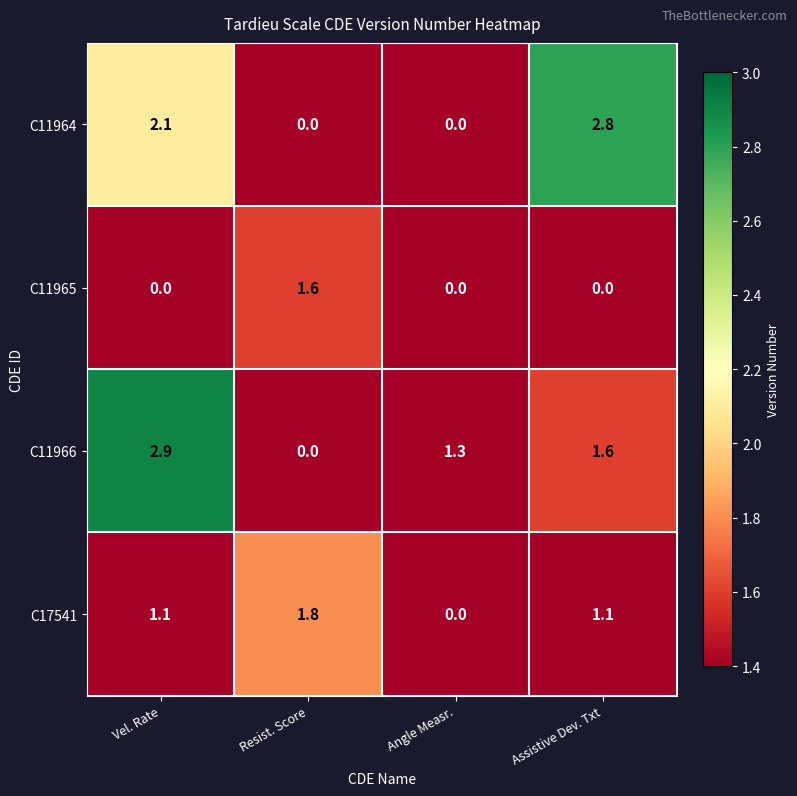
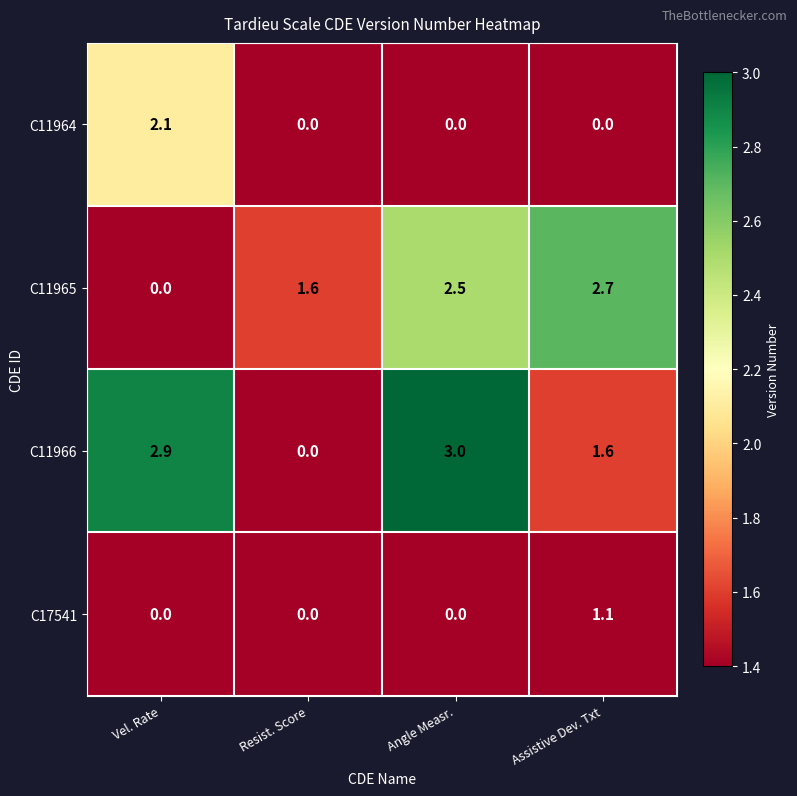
  {
    "C11964": {
      "Vel. Rate": 2.1,
      "Resist. Score": 0.0,
      "Angle Measr.": 0.0,
-     "Assistive Dev. Txt": 2.8
+     "Assistive Dev. Txt": 0.0
    },
    "C11965": {
      "Vel. Rate": 0.0,
      "Resist. Score": 1.6,
-     "Angle Measr.": 0.0,
-     "Assistive Dev. Txt": 0.0
+     "Angle Measr.": 2.5,
+     "Assistive Dev. Txt": 2.7
    },
    "C11966": {
      "Vel. Rate": 2.9,
      "Resist. Score": 0.0,
-     "Angle Measr.": 1.3,
+     "Angle Measr.": 3.0,
      "Assistive Dev. Txt": 1.6
    },
    "C17541": {
-     "Vel. Rate": 1.1,
-     "Resist. Score": 1.8,
+     "Vel. Rate": 0.0,
+     "Resist. Score": 0.0,
      "Angle Measr.": 0.0,
      "Assistive Dev. Txt": 1.1
    }
  }
